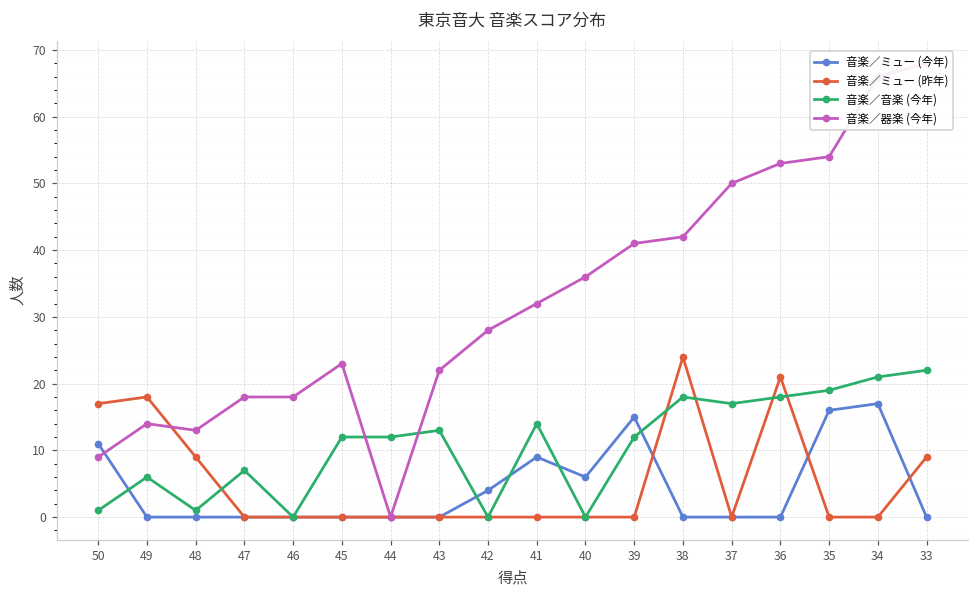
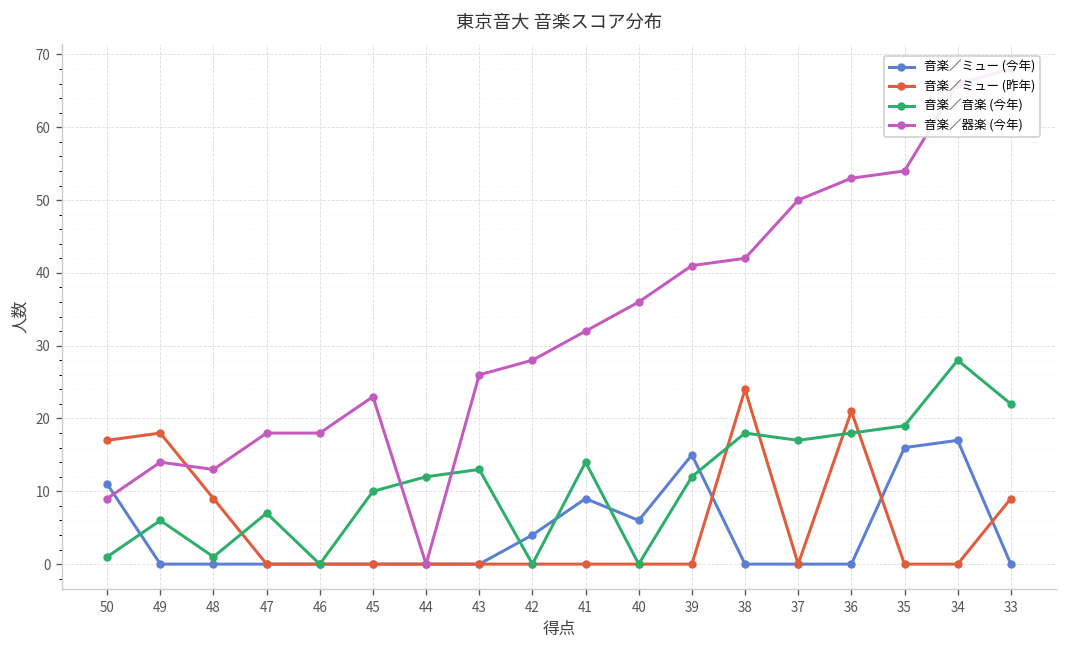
  {
    "音楽／ミュー (今年)": {
      "50": 11,
      "49": 0,
      "48": 0,
      "42": 4,
      "41": 9,
      "40": 6,
      "39": 15,
      "38": 0,
      "36": 0,
      "35": 16,
      "34": 17,
      "33": 0
    },
    "音楽／ミュー (昨年)": {
      "50": 17,
      "49": 18,
      "48": 9,
      "41": 0,
      "39": 0,
      "38": 24,
      "36": 21,
      "35": 0,
      "34": 0,
      "33": 9
    },
    "音楽／音楽 (今年)": {
      "50": 1,
      "49": 6,
      "48": 1,
      "47": 7,
-     "45": 12,
+     "45": 10,
      "44": 12,
      "43": 13,
      "41": 14,
      "39": 12,
      "38": 18,
      "37": 17,
      "36": 18,
      "35": 19,
-     "34": 21,
+     "34": 28,
      "33": 22
    },
    "音楽／器楽 (今年)": {
      "50": 9,
      "49": 14,
      "48": 13,
      "47": 18,
      "46": 18,
      "45": 23,
-     "43": 22,
+     "43": 26,
      "42": 28,
      "41": 32,
      "40": 36,
      "39": 41,
      "38": 42,
      "37": 50,
      "36": 53,
      "35": 54
    }
  }
